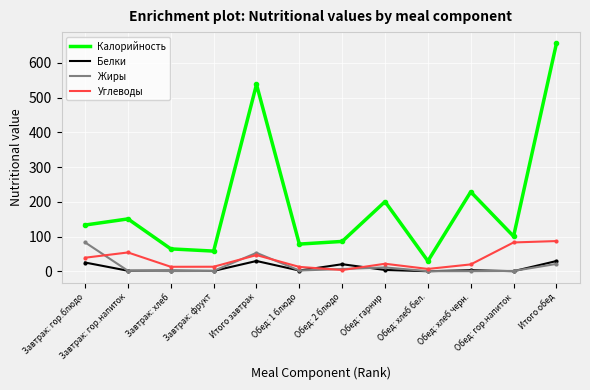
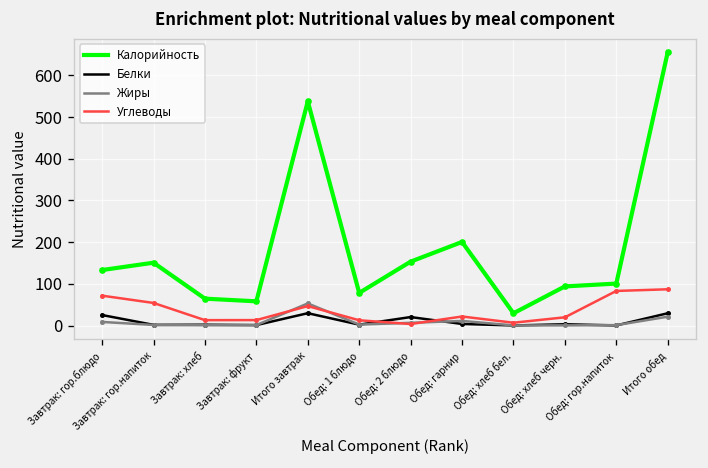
  {
    "Калорийность": {
      "Завтрак: гор.блюдо": 130,
      "Завтрак: гор.напиток": 150,
      "Завтрак: хлеб": 60,
      "Завтрак: фрукт": 60,
      "Итого завтрак": 540,
      "Обед: 1 блюдо": 80,
-     "Обед: 2 блюдо": 90,
+     "Обед: 2 блюдо": 150,
      "Обед: гарнир": 200,
      "Обед: хлеб бел.": 30,
-     "Обед: хлеб черн.": 230,
+     "Обед: хлеб черн.": 90,
      "Обед: гор.напиток": 100,
      "Итого обед": 660
    },
    "Белки": {
      "Завтрак: гор.блюдо": 30,
      "Итого завтрак": 30,
      "Обед: 2 блюдо": 20,
      "Обед: гарнир": 0,
      "Итого обед": 30
    },
    "Жиры": {
-     "Завтрак: гор.блюдо": 80,
+     "Завтрак: гор.блюдо": 10,
      "Обед: гарнир": 10,
      "Итого обед": 20
    },
    "Углеводы": {
-     "Завтрак: гор.блюдо": 40,
+     "Завтрак: гор.блюдо": 70,
      "Завтрак: гор.напиток": 50,
      "Завтрак: хлеб": 10,
      "Завтрак: фрукт": 10,
      "Обед: 1 блюдо": 10,
      "Обед: гарнир": 20,
      "Обед: хлеб черн.": 20,
      "Обед: гор.напиток": 80,
      "Итого обед": 90
    }
  }
